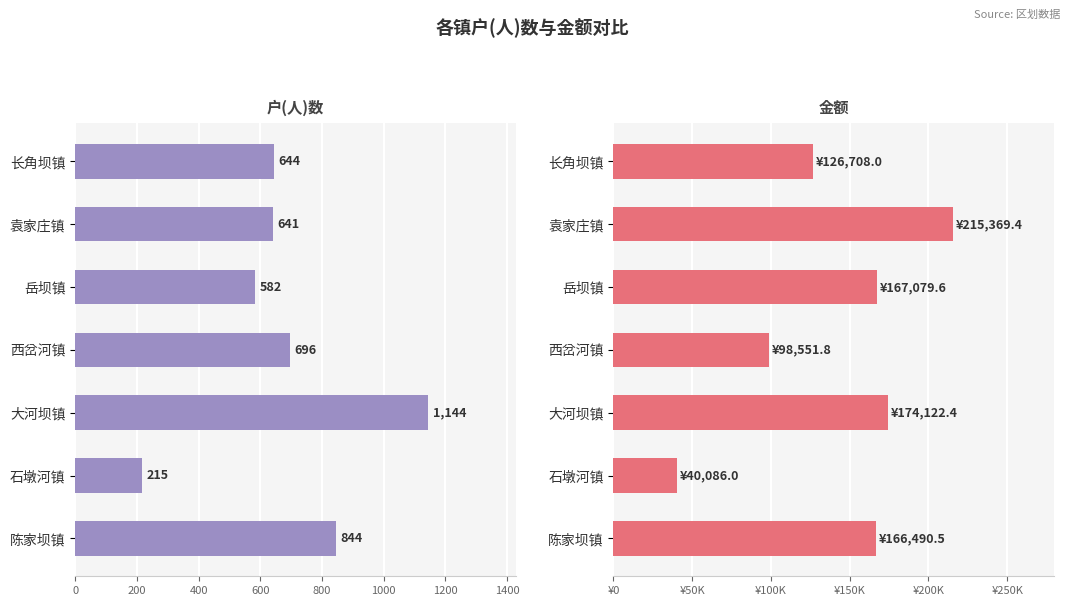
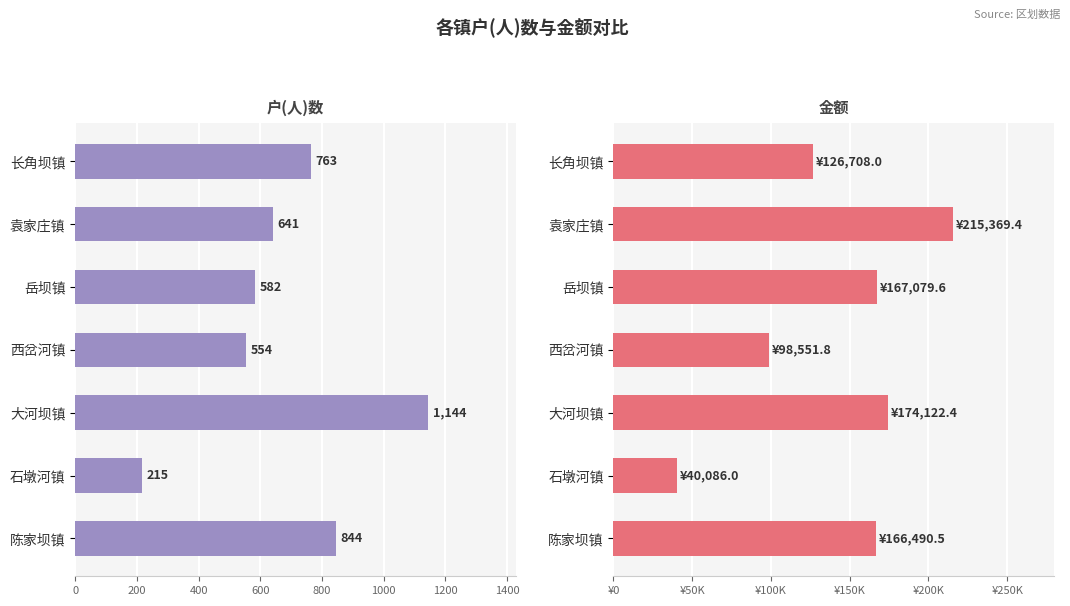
  {
    "户(人)数": {
-     "长角坝镇": "644",
+     "长角坝镇": "763",
      "袁家庄镇": "641",
      "岳坝镇": "582",
-     "西岔河镇": "696",
+     "西岔河镇": "554",
      "大河坝镇": "1,144",
      "石墩河镇": "215",
      "陈家坝镇": "844"
    },
    "金额": {
      "长角坝镇": "¥126,708.0",
      "袁家庄镇": "¥215,369.4",
      "岳坝镇": "¥167,079.6",
      "西岔河镇": "¥98,551.8",
      "大河坝镇": "¥174,122.4",
      "石墩河镇": "¥40,086.0",
      "陈家坝镇": "¥166,490.5"
    }
  }
